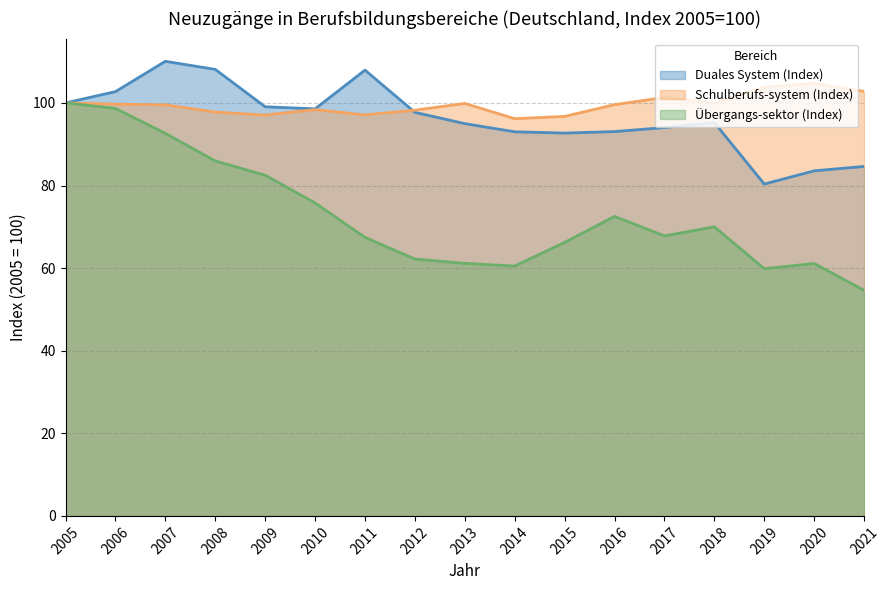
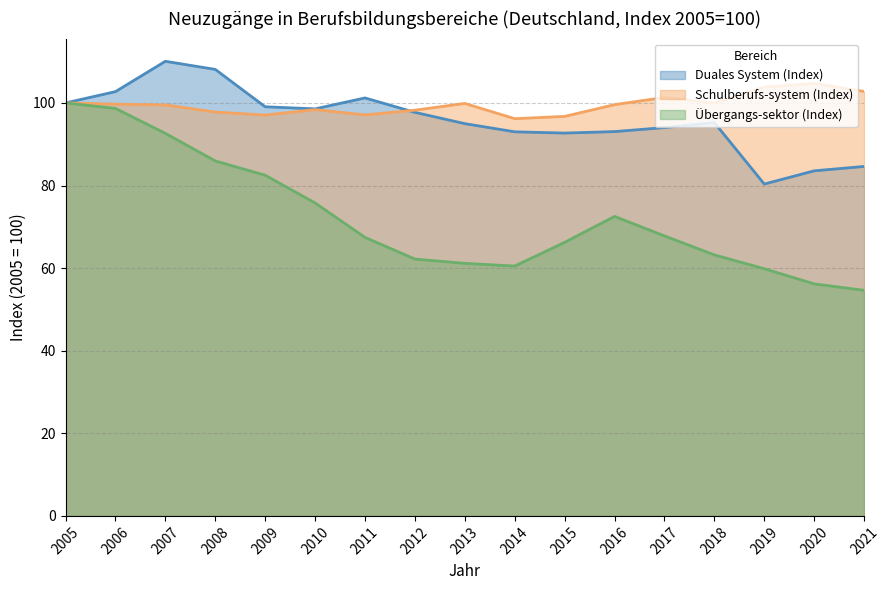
  {
    "Duales System (Index)": {
      "2006": 103,
      "2007": 110,
      "2008": 108,
      "2009": 99,
-     "2011": 108,
+     "2011": 101,
      "2013": 95,
      "2014": 93,
      "2015": 93,
      "2016": 93,
      "2017": 94,
      "2019": 80,
      "2020": 84,
      "2021": 85
    },
    "Schulberufs-system (Index)": {
      "2006": 100,
      "2007": 100,
      "2008": 98,
      "2009": 97,
      "2011": 97,
      "2013": 100,
      "2014": 96,
      "2015": 97,
      "2016": 100,
      "2021": 103
    },
    "Übergangs-sektor (Index)": {
      "2006": 99,
      "2007": 93,
      "2008": 86,
      "2009": 82,
      "2010": 76,
      "2011": 67,
      "2012": 62,
      "2013": 61,
      "2014": 60,
      "2015": 66,
      "2016": 73,
      "2017": 68,
-     "2018": 70,
+     "2018": 63,
      "2019": 60,
-     "2020": 61,
+     "2020": 56,
      "2021": 55
    }
  }
